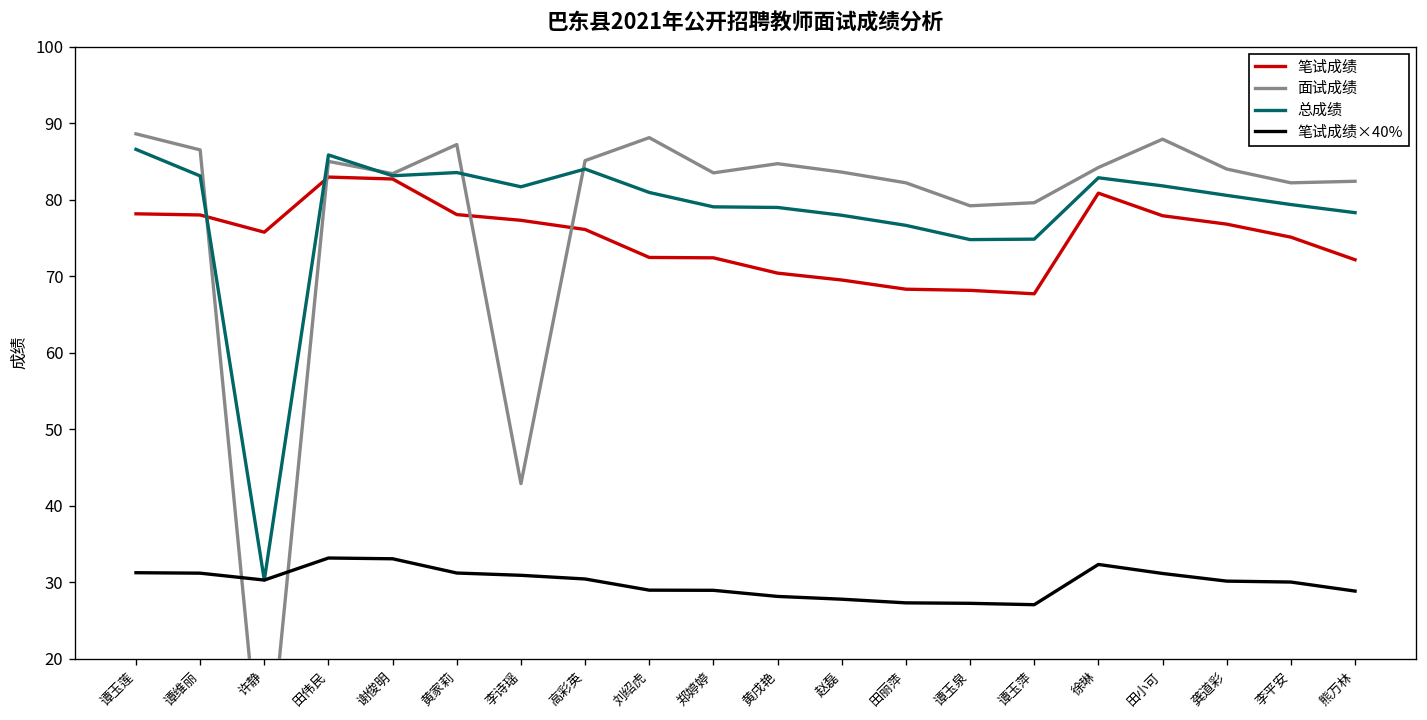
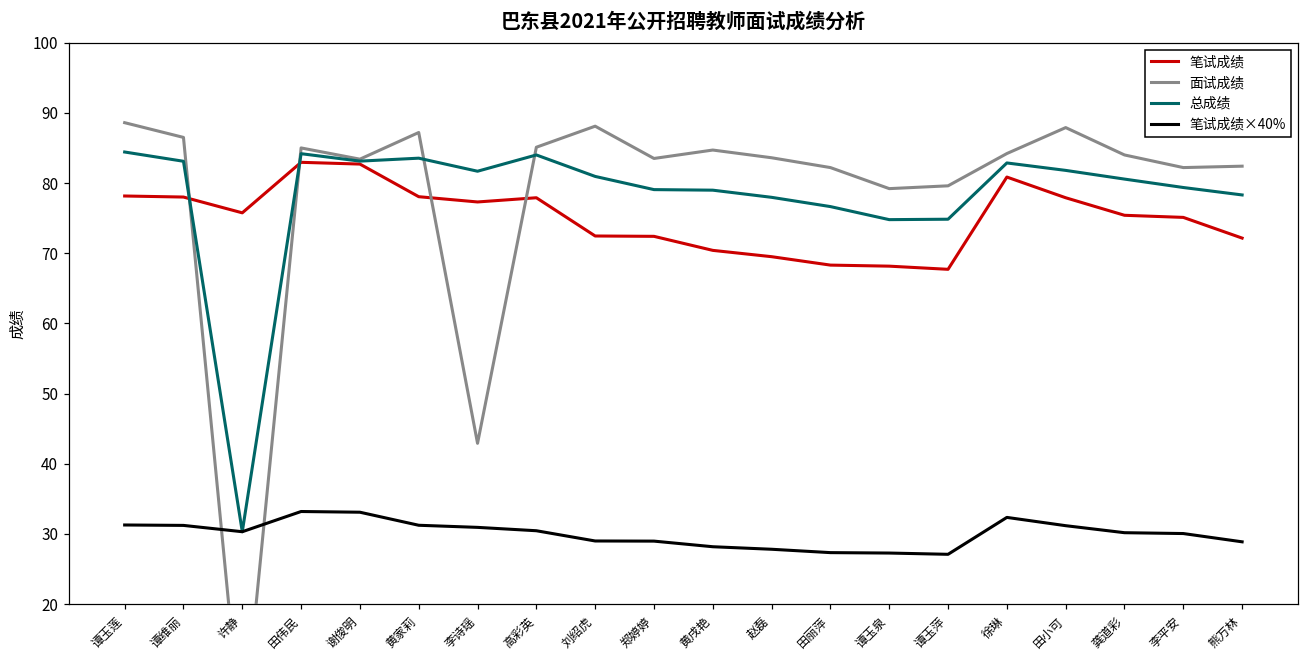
  {
    "笔试成绩": {
      "谭玉莲": 78,
      "谭维丽": 78,
      "许静": 76,
      "田伟民": 83,
      "谢俊明": 83,
      "黄家莉": 78,
      "李诗瑶": 77,
-     "高彩英": 76,
+     "高彩英": 78,
      "刘绍虎": 72,
      "郑婷婷": 72,
      "黄戌艳": 70,
      "赵磊": 70,
      "田丽萍": 68,
      "谭玉泉": 68,
      "谭玉萍": 68,
      "徐琳": 81,
      "田小可": 78,
-     "龚道彩": 77,
+     "龚道彩": 75,
      "李平安": 75,
      "熊万林": 72
    },
    "面试成绩": {
      "谭玉莲": 89,
      "谭维丽": 87,
      "田伟民": 85,
      "黄家莉": 87,
      "李诗瑶": 43,
      "高彩英": 85,
      "刘绍虎": 88,
      "郑婷婷": 84,
      "黄戌艳": 85,
      "赵磊": 84,
      "田丽萍": 82,
      "谭玉泉": 79,
      "谭玉萍": 80,
      "徐琳": 84,
      "田小可": 88,
      "龚道彩": 84,
      "李平安": 82,
      "熊万林": 82
    },
    "总成绩": {
-     "谭玉莲": 87,
+     "谭玉莲": 84,
      "谭维丽": 83,
-     "田伟民": 86,
+     "田伟民": 84,
      "黄家莉": 84,
      "李诗瑶": 82,
      "高彩英": 84,
      "刘绍虎": 81,
      "郑婷婷": 79,
      "黄戌艳": 79,
      "赵磊": 78,
      "田丽萍": 77,
      "谭玉泉": 75,
      "谭玉萍": 75,
      "徐琳": 83,
      "田小可": 82,
      "龚道彩": 81,
      "李平安": 79,
      "熊万林": 78
    },
    "笔试成绩×40%": {
      "谭玉莲": 31,
      "谭维丽": 31,
      "田伟民": 33,
      "谢俊明": 33,
      "黄家莉": 31,
      "李诗瑶": 31,
      "高彩英": 30,
      "刘绍虎": 29,
      "郑婷婷": 29,
      "黄戌艳": 28,
      "赵磊": 28,
      "田丽萍": 27,
      "谭玉泉": 27,
      "谭玉萍": 27,
      "徐琳": 32,
      "田小可": 31,
      "龚道彩": 30,
      "李平安": 30,
      "熊万林": 29
    }
  }
